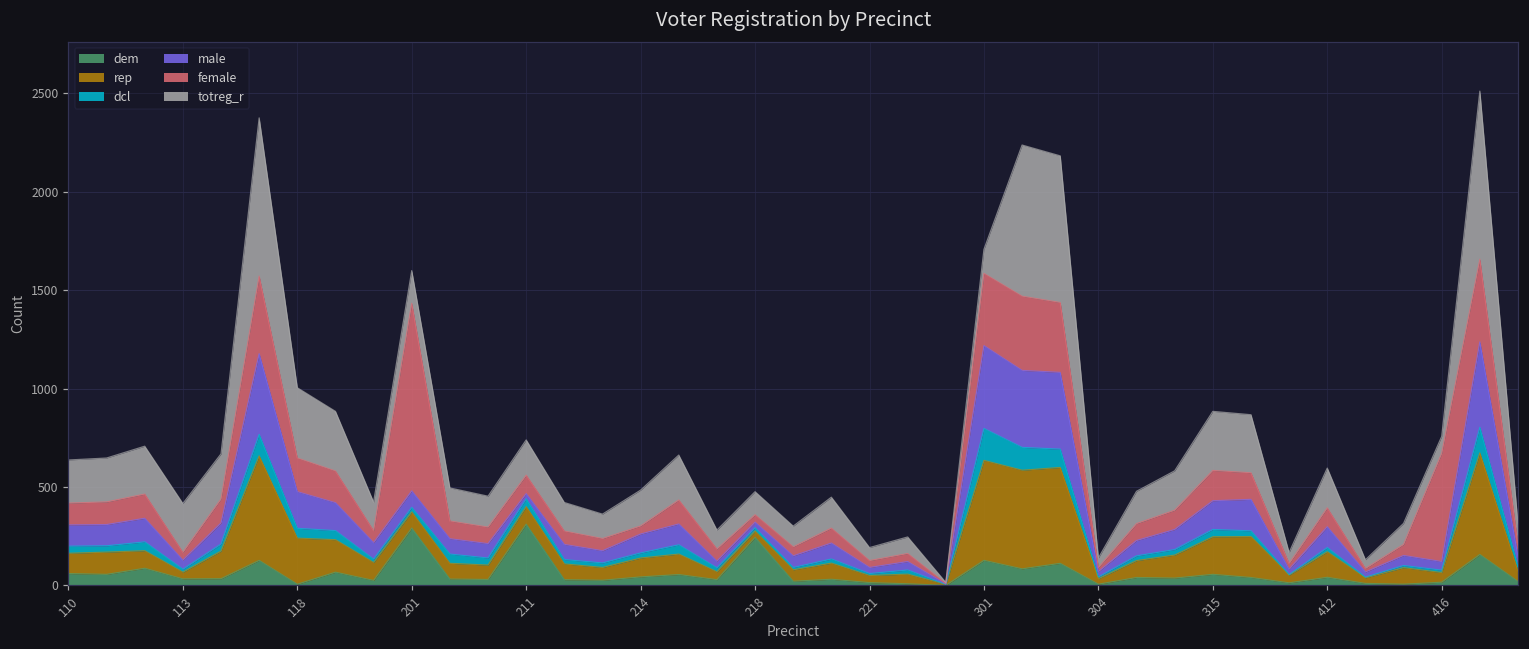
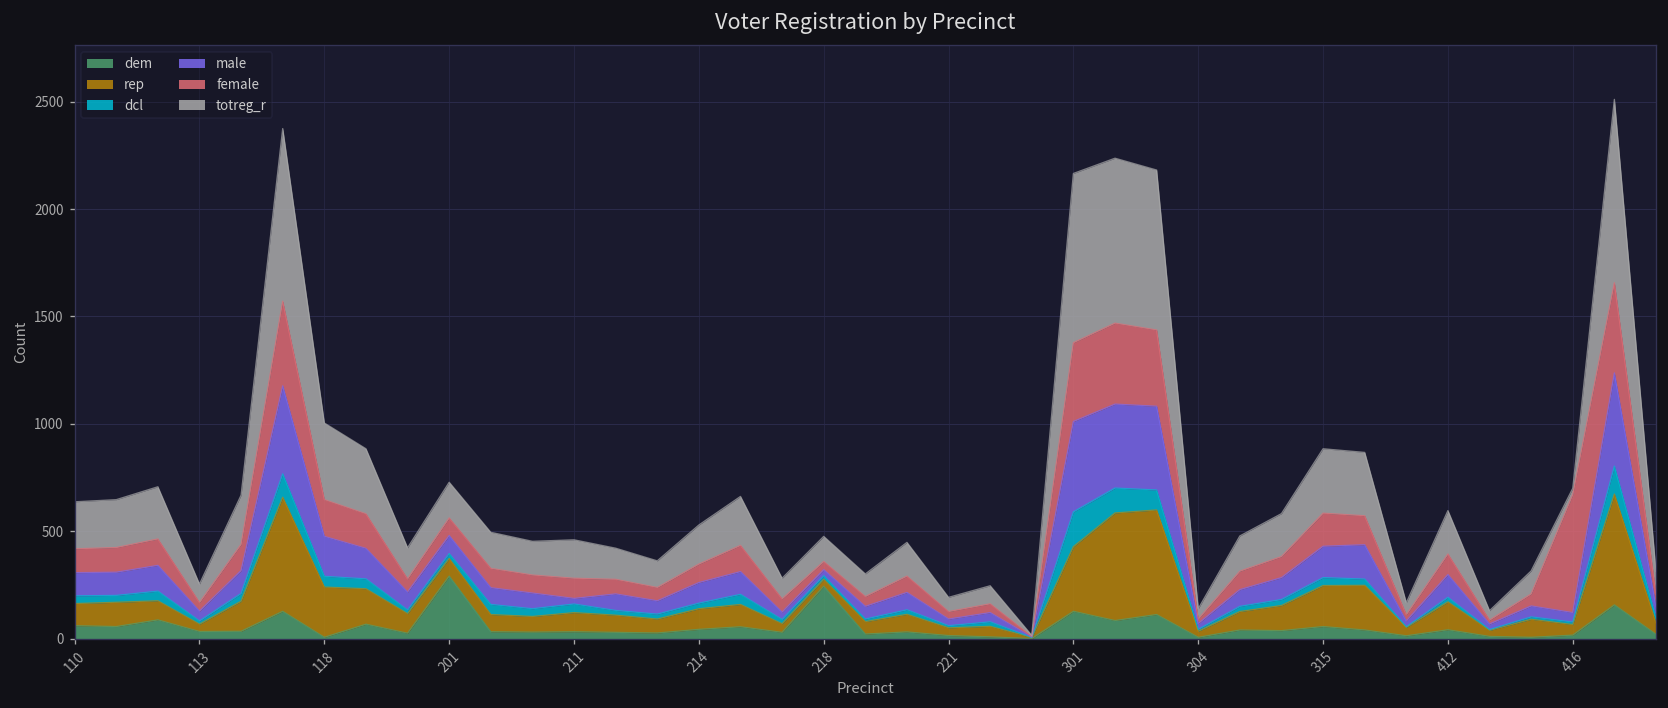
  {
    "dem": {
      "110": 60,
      "113": 30,
      "118": 10,
      "201": 290,
-     "211": 310,
+     "211": 30,
      "214": 40,
      "218": 240,
      "221": 10,
      "301": 130,
      "304": 10,
      "315": 60,
      "412": 40,
      "416": 20
    },
    "rep": {
      "110": 100,
      "113": 30,
      "118": 230,
      "201": 80,
      "211": 90,
      "214": 100,
      "218": 30,
-     "301": 510,
+     "301": 300,
      "315": 190,
      "412": 130
    },
    "dcl": {
      "110": 40,
      "113": 20,
      "118": 50,
      "201": 20,
      "211": 40,
      "214": 30,
      "218": 20,
      "301": 160,
      "315": 40,
      "412": 20
    },
    "male": {
      "110": 110,
      "113": 50,
      "118": 190,
      "201": 80,
      "211": 30,
      "214": 100,
      "218": 30,
      "221": 30,
      "301": 420,
      "304": 30,
      "315": 150,
      "412": 110,
      "416": 40
    },
    "female": {
      "110": 110,
      "113": 40,
      "118": 170,
-     "201": 950,
+     "201": 80,
      "211": 90,
-     "214": 40,
+     "214": 90,
      "218": 40,
      "221": 40,
      "301": 370,
      "304": 20,
      "315": 150,
      "412": 100,
      "416": 550
    },
    "totreg_r": {
      "110": 220,
-     "113": 250,
+     "113": 90,
      "118": 360,
      "201": 170,
      "211": 180,
      "214": 180,
      "218": 120,
      "221": 70,
-     "301": 120,
+     "301": 790,
      "304": 50,
      "315": 300,
      "412": 200,
-     "416": 90
+     "416": 30
    }
  }
